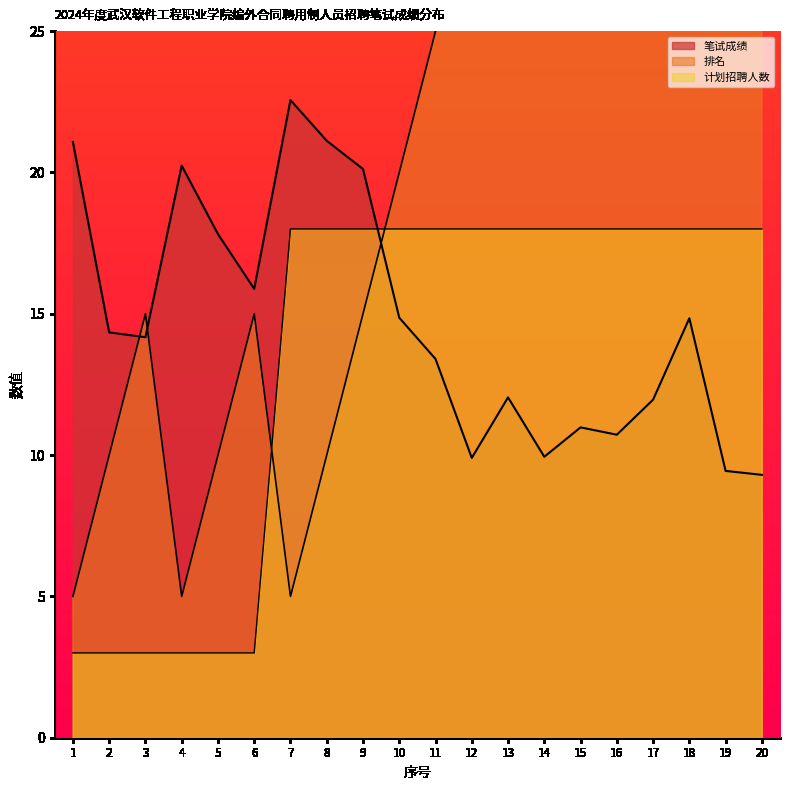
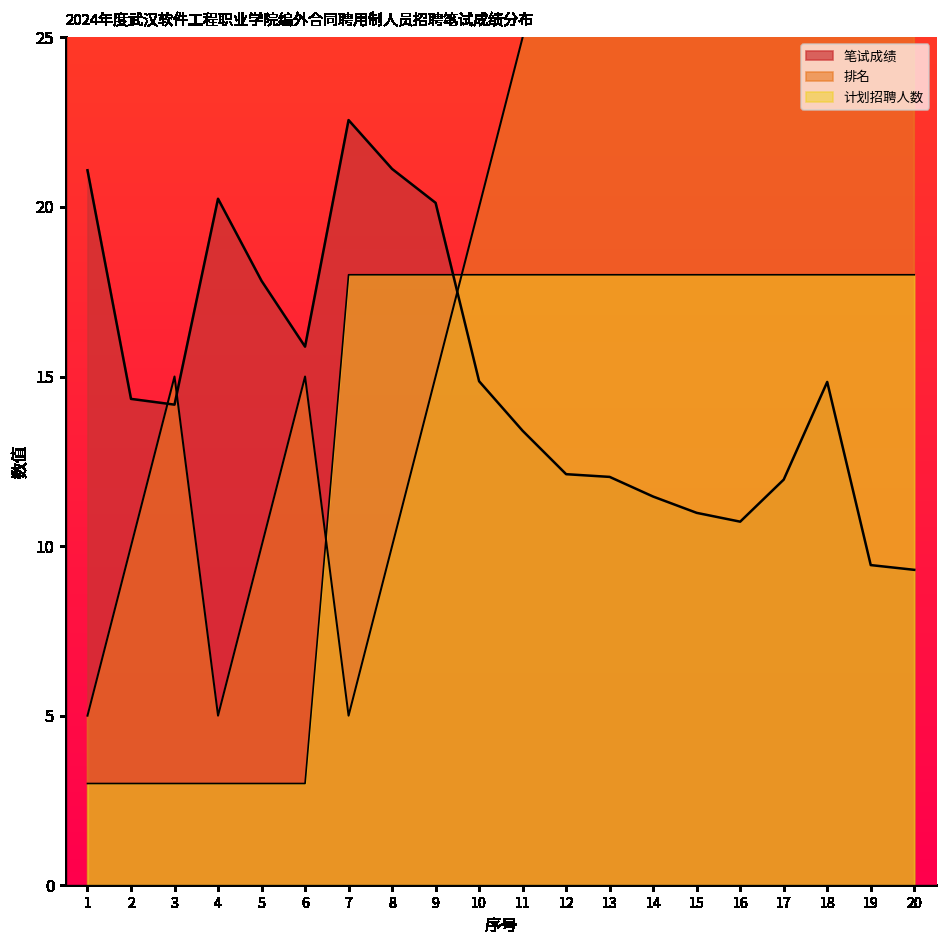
  {
    "笔试成绩": {
      "1": 21.1,
      "2": 14.3,
      "3": 14.2,
      "4": 20.2,
      "5": 17.8,
      "6": 15.9,
      "7": 22.6,
      "8": 21.1,
      "9": 20.1,
      "10": 14.9,
      "11": 13.4,
-     "12": 9.9,
+     "12": 12.1,
      "13": 12.0,
-     "14": 9.9,
+     "14": 11.5,
      "15": 11.0,
      "16": 10.7,
      "17": 12.0,
      "18": 14.8,
      "19": 9.4,
      "20": 9.3
    }
  }
